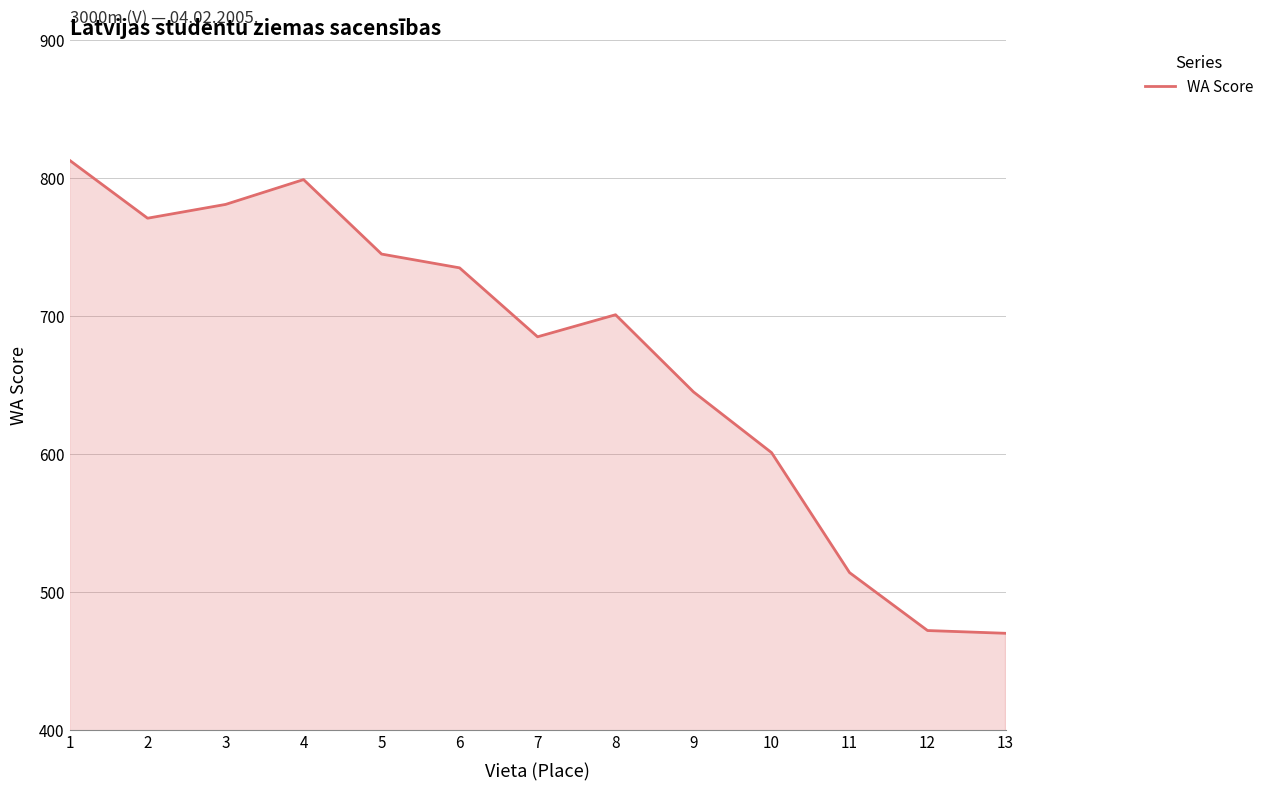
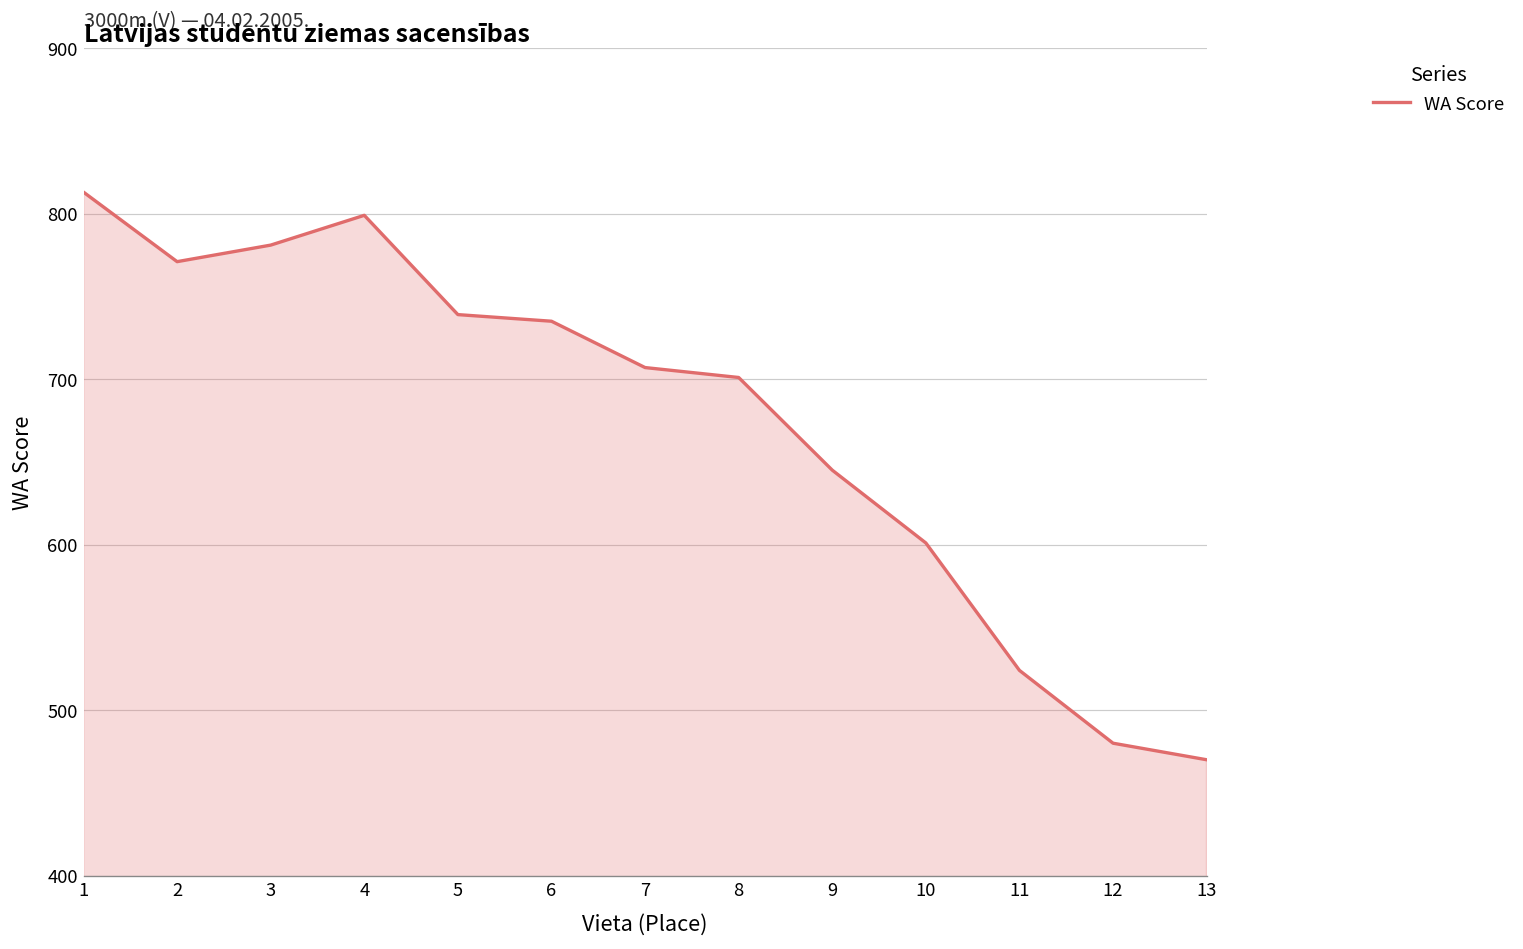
  {
    "1": 813,
    "2": 771,
    "3": 781,
    "4": 799,
-   "5": 745,
+   "5": 739,
    "6": 735,
-   "7": 685,
+   "7": 707,
    "8": 701,
    "9": 645,
    "10": 601,
-   "11": 514,
-   "12": 472,
+   "11": 524,
+   "12": 480,
    "13": 470
  }
